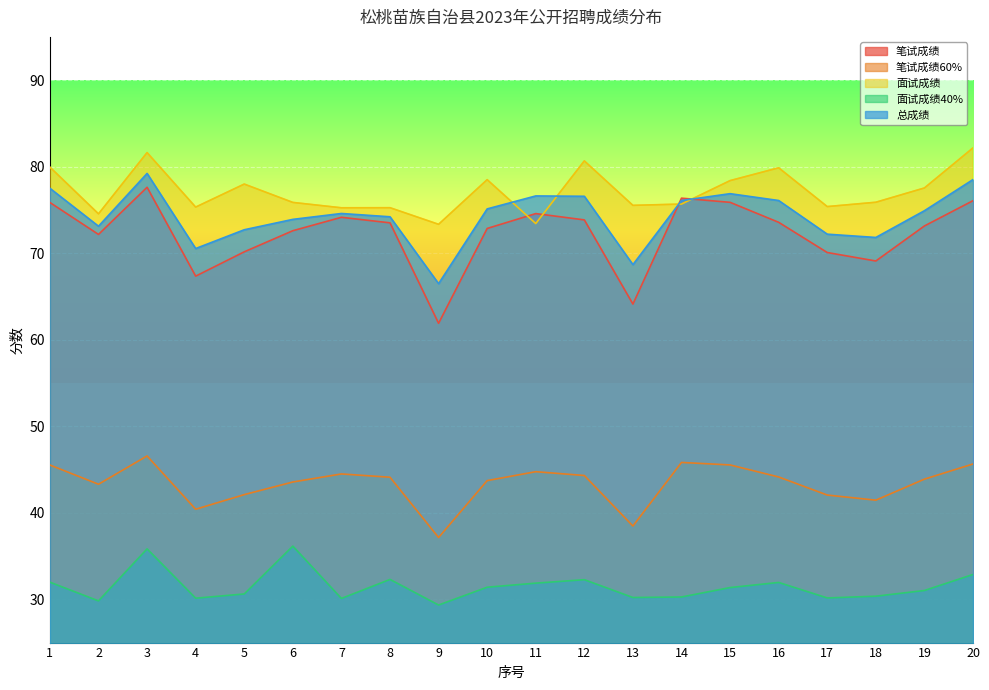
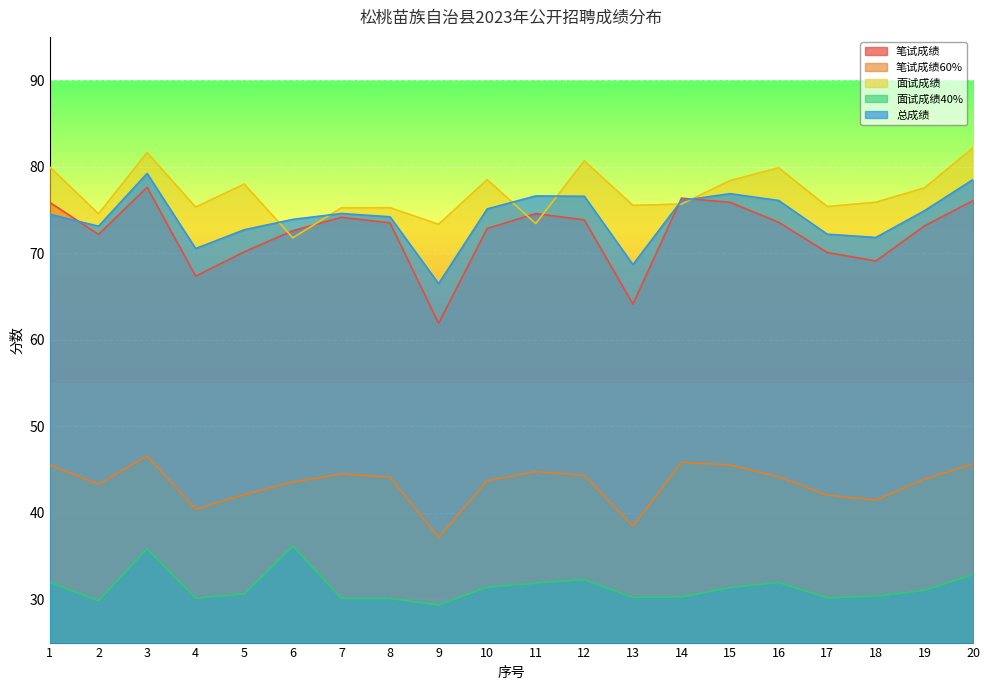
  {
    "面试成绩": {
      "1": 80,
      "2": 75,
      "3": 82,
      "4": 75,
      "5": 78,
-     "6": 76,
+     "6": 72,
      "7": 75,
      "8": 75,
      "9": 73,
      "10": 79,
      "11": 73,
      "12": 81,
      "13": 76,
      "14": 76,
      "15": 78,
      "16": 80,
      "17": 75,
      "18": 76,
      "19": 78,
      "20": 82
    },
    "面试成绩40%": {
      "1": 32,
      "2": 30,
      "3": 36,
      "4": 30,
      "5": 31,
      "6": 36,
      "7": 30,
-     "8": 32,
+     "8": 30,
      "9": 29,
      "10": 31,
      "11": 32,
      "12": 32,
      "13": 30,
      "14": 30,
      "15": 31,
      "16": 32,
      "17": 30,
      "18": 30,
      "19": 31,
      "20": 33
    },
    "总成绩": {
-     "1": 78,
+     "1": 75,
      "2": 73,
      "3": 79,
      "4": 71,
      "5": 73,
      "6": 74,
      "7": 75,
      "8": 74,
      "9": 66,
      "10": 75,
      "11": 77,
      "12": 77,
      "13": 69,
      "15": 77,
      "16": 76,
      "17": 72,
      "18": 72,
      "19": 75,
      "20": 79
    }
  }
